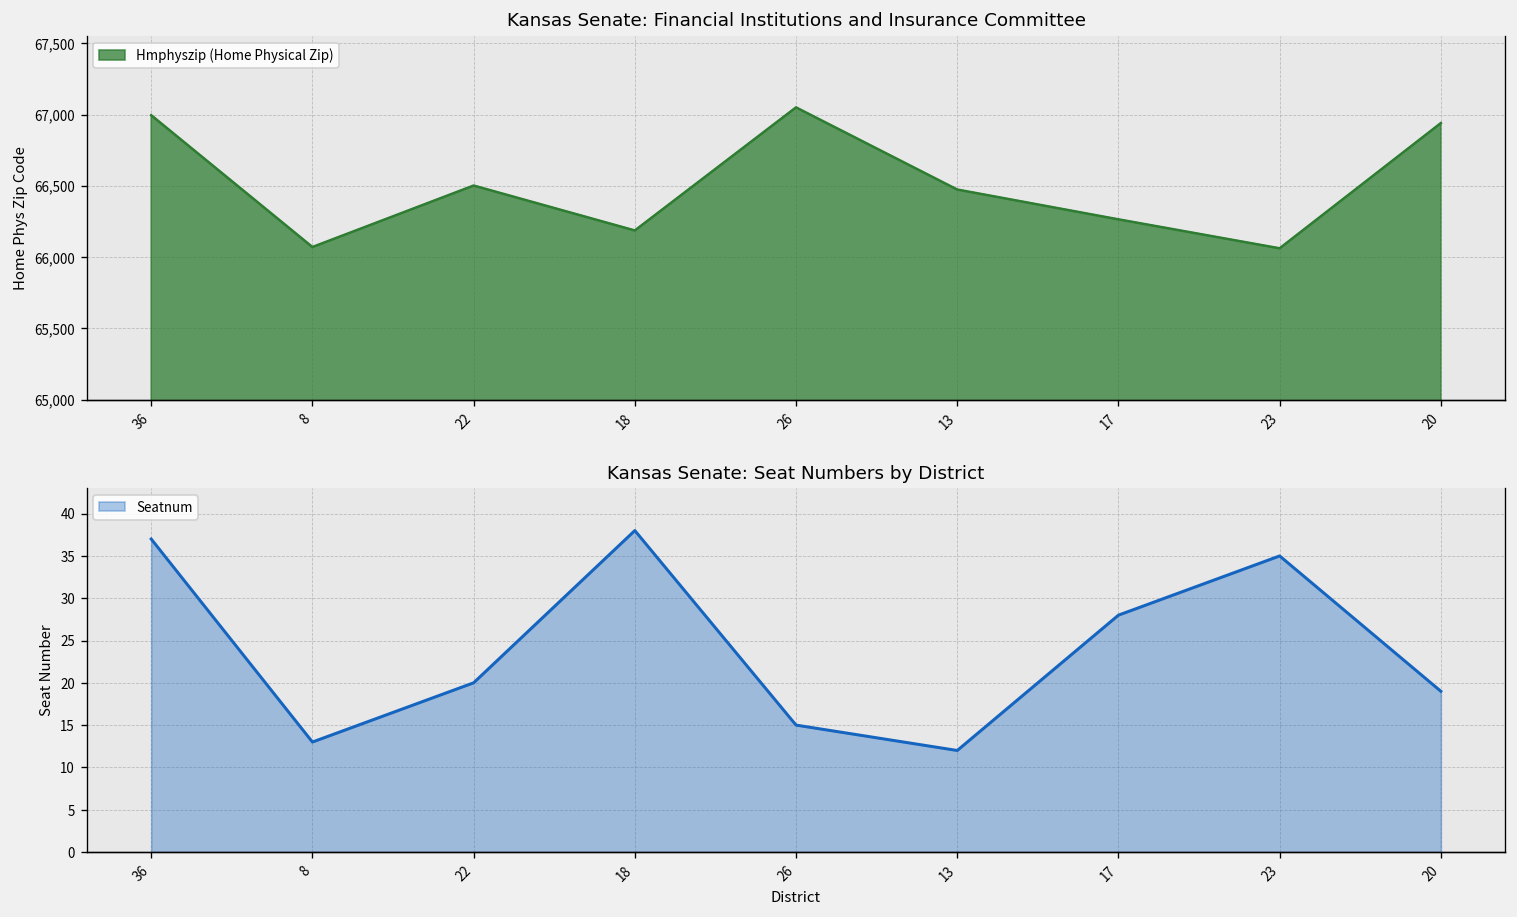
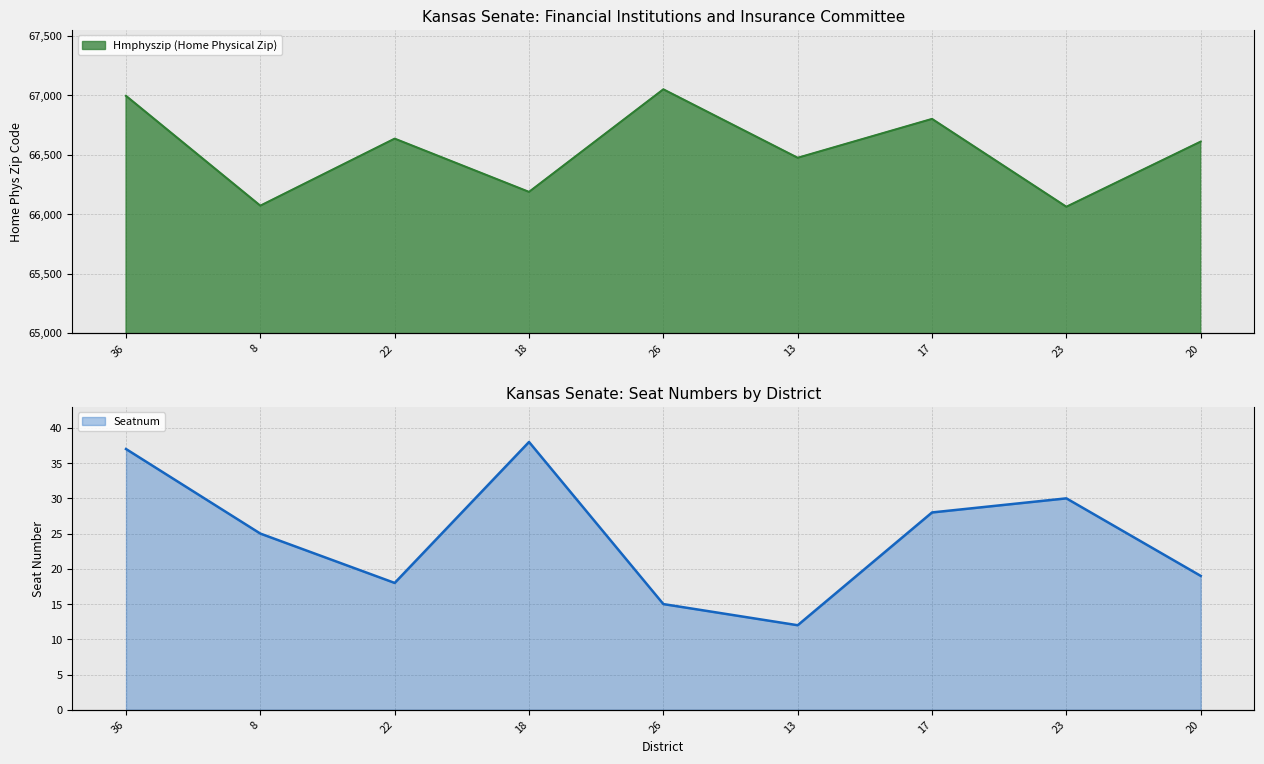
  {
    "Kansas Senate: Financial Institutions and Insurance Committee": {
      "36": "67,000",
      "8": "66,070",
-     "22": "66,500",
+     "22": "66,640",
      "18": "66,190",
      "26": "67,050",
      "13": "66,470",
-     "17": "66,270",
+     "17": "66,800",
      "23": "66,060",
-     "20": "66,940"
+     "20": "66,610"
    },
    "Kansas Senate: Seat Numbers by District": {
      "36": "37",
-     "8": "13",
-     "22": "20",
+     "8": "25",
+     "22": "18",
      "18": "38",
      "26": "15",
      "13": "12",
      "17": "28",
-     "23": "35",
+     "23": "30",
      "20": "19"
    }
  }
